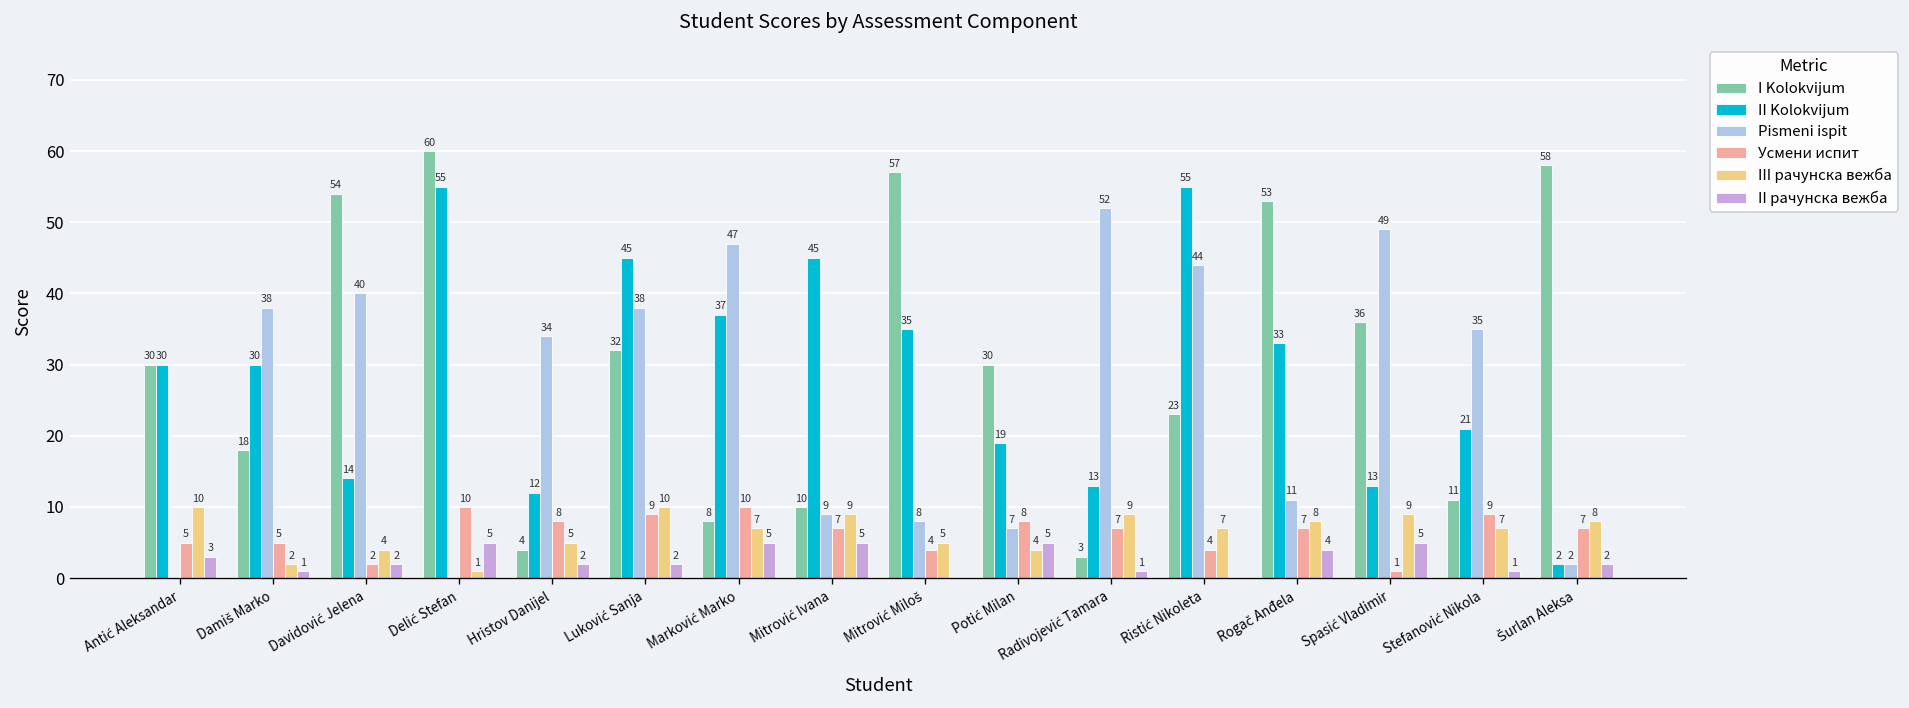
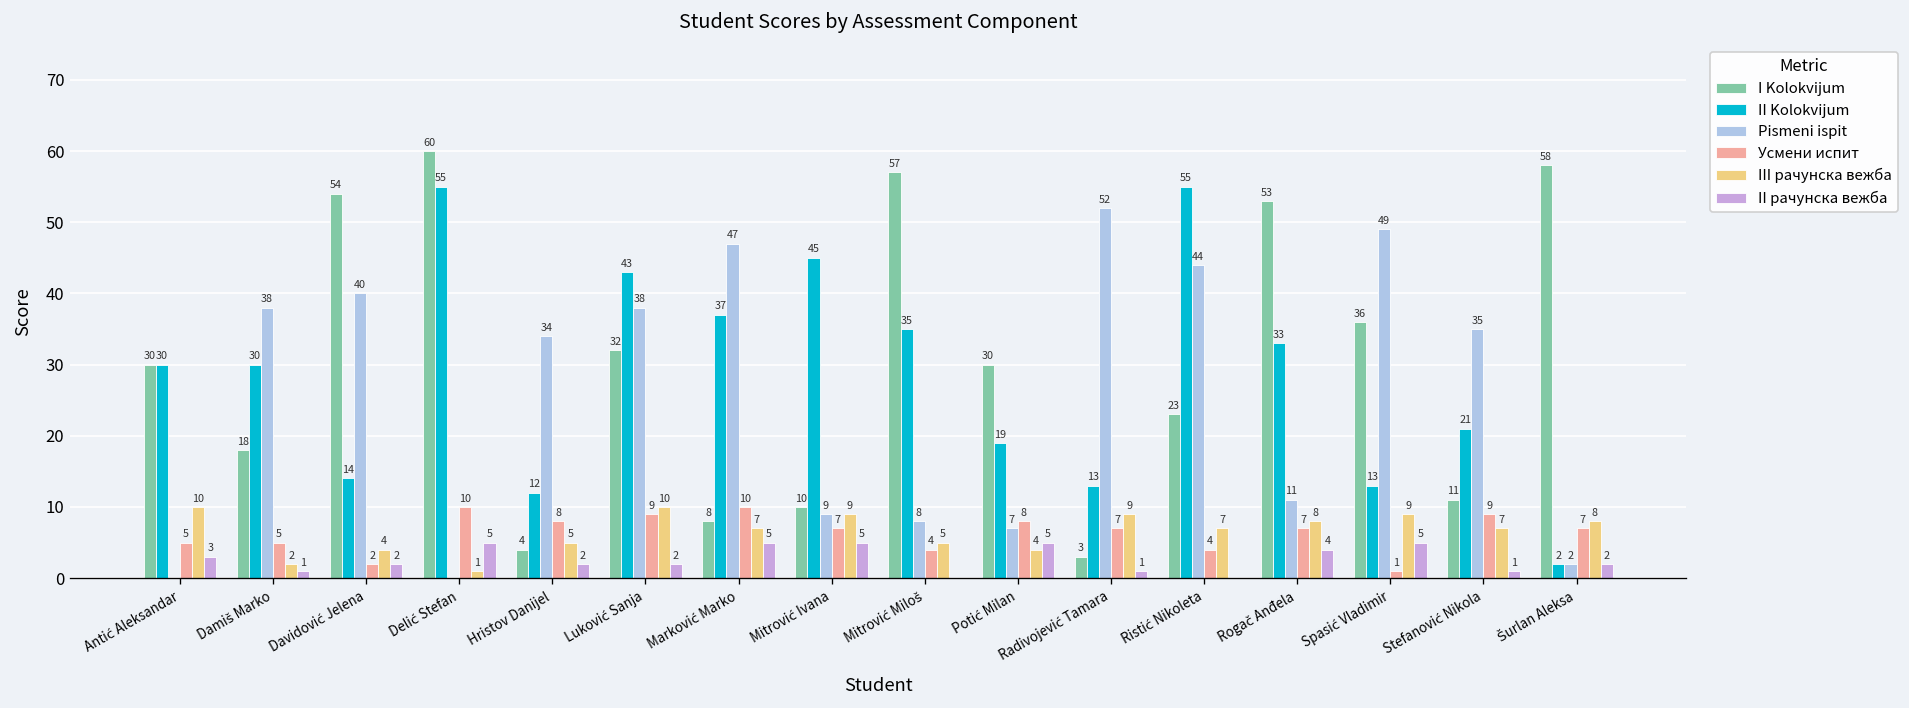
  {
    "I Kolokvijum": {
      "Antić Aleksandar": 30,
      "Damiš Marko": 18,
      "Davidović Jelena": 54,
      "Delić Stefan": 60,
      "Hristov Danijel": 4,
      "Luković Sanja": 32,
      "Marković Marko": 8,
      "Mitrović Ivana": 10,
      "Mitrović Miloš": 57,
      "Potić Milan": 30,
      "Radivojević Tamara": 3,
      "Ristić Nikoleta": 23,
      "Rogač Anđela": 53,
      "Spasić Vladimir": 36,
      "Stefanović Nikola": 11,
      "Šurlan Aleksa": 58
    },
    "II Kolokvijum": {
      "Antić Aleksandar": 30,
      "Damiš Marko": 30,
      "Davidović Jelena": 14,
      "Delić Stefan": 55,
      "Hristov Danijel": 12,
-     "Luković Sanja": 45,
+     "Luković Sanja": 43,
      "Marković Marko": 37,
      "Mitrović Ivana": 45,
      "Mitrović Miloš": 35,
      "Potić Milan": 19,
      "Radivojević Tamara": 13,
      "Ristić Nikoleta": 55,
      "Rogač Anđela": 33,
      "Spasić Vladimir": 13,
      "Stefanović Nikola": 21,
      "Šurlan Aleksa": 2
    }
  }
